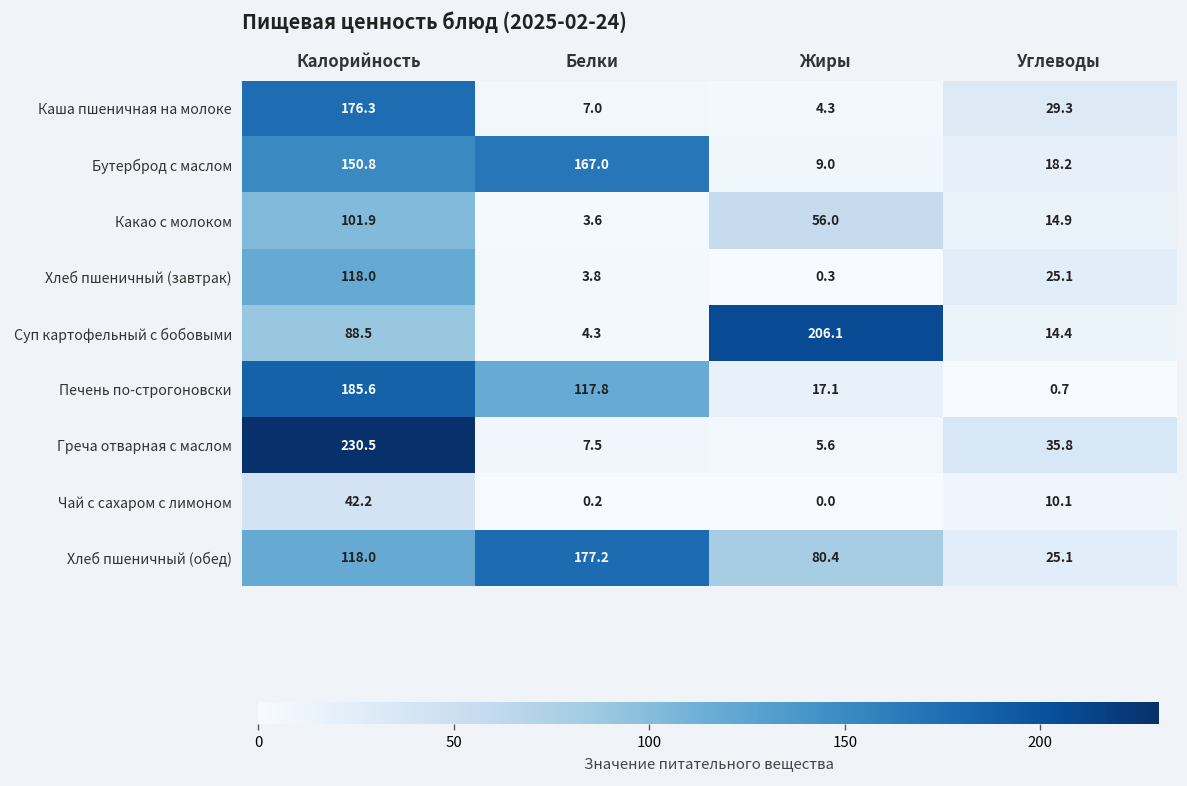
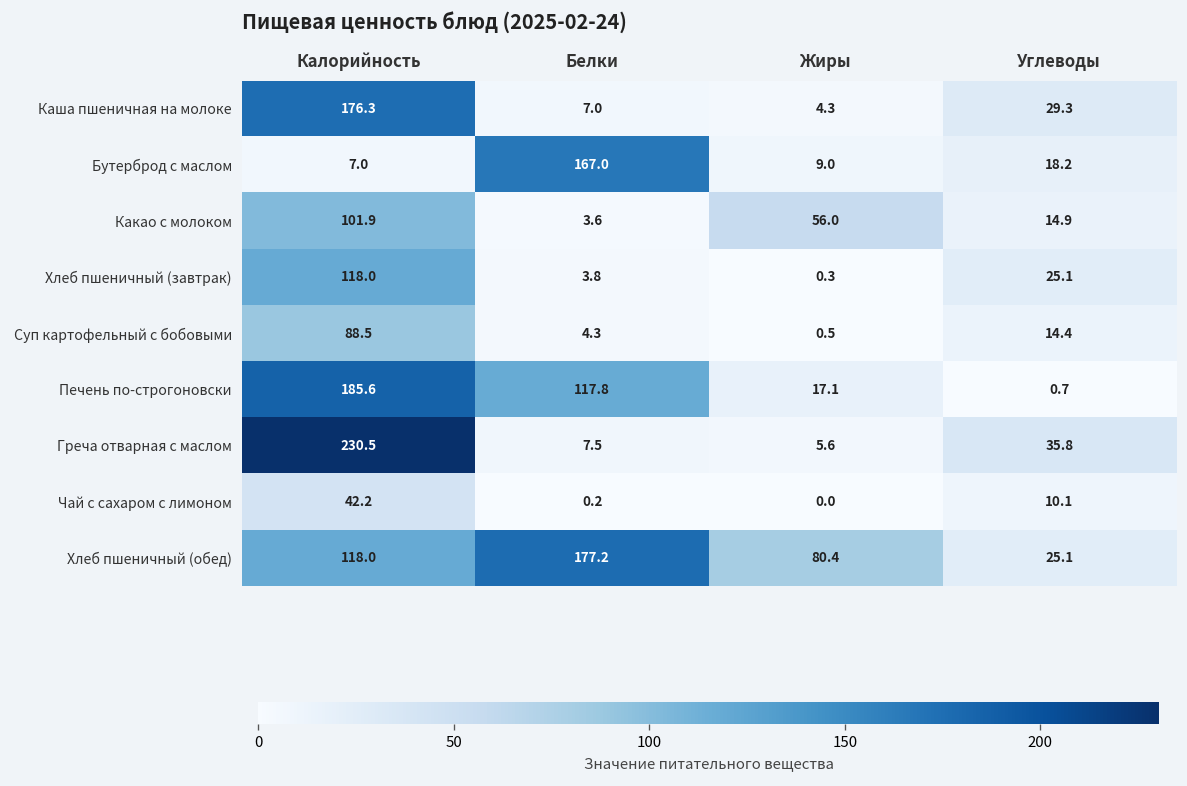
  {
    "Каша пшеничная на молоке": {
      "Калорийность": 176.3,
      "Белки": 7.0,
      "Жиры": 4.3,
      "Углеводы": 29.3
    },
    "Бутерброд с маслом": {
-     "Калорийность": 150.8,
+     "Калорийность": 7.0,
      "Белки": 167.0,
      "Жиры": 9.0,
      "Углеводы": 18.2
    },
    "Какао с молоком": {
      "Калорийность": 101.9,
      "Белки": 3.6,
      "Жиры": 56.0,
      "Углеводы": 14.9
    },
    "Хлеб пшеничный (завтрак)": {
      "Калорийность": 118.0,
      "Белки": 3.8,
      "Жиры": 0.3,
      "Углеводы": 25.1
    },
    "Суп картофельный с бобовыми": {
      "Калорийность": 88.5,
      "Белки": 4.3,
-     "Жиры": 206.1,
+     "Жиры": 0.5,
      "Углеводы": 14.4
    },
    "Печень по-строгоновски": {
      "Калорийность": 185.6,
      "Белки": 117.8,
      "Жиры": 17.1,
      "Углеводы": 0.7
    },
    "Греча отварная с маслом": {
      "Калорийность": 230.5,
      "Белки": 7.5,
      "Жиры": 5.6,
      "Углеводы": 35.8
    },
    "Чай с сахаром с лимоном": {
      "Калорийность": 42.2,
      "Белки": 0.2,
      "Жиры": 0.0,
      "Углеводы": 10.1
    },
    "Хлеб пшеничный (обед)": {
      "Калорийность": 118.0,
      "Белки": 177.2,
      "Жиры": 80.4,
      "Углеводы": 25.1
    }
  }
